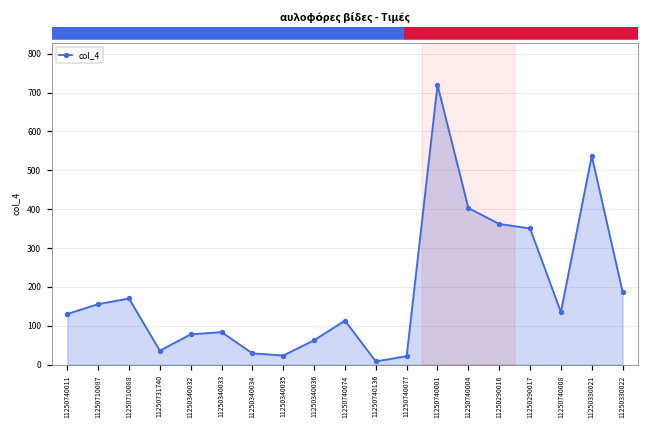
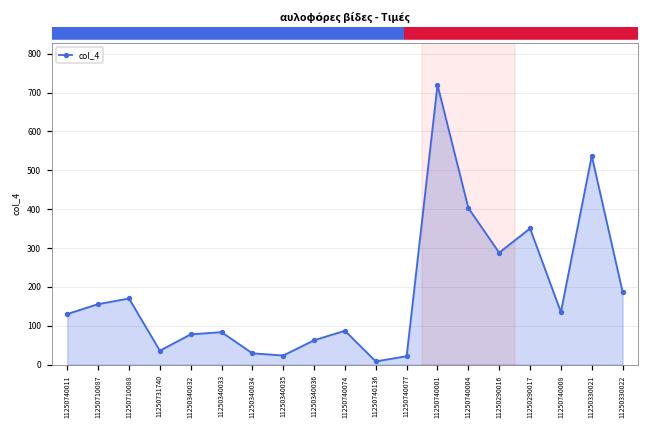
  {
    "11250740011": 130,
    "11250710087": 160,
    "11250710088": 170,
    "11250731740": 40,
    "11250340032": 80,
    "11250340033": 80,
    "11250340034": 30,
    "11250340035": 20,
    "11250340036": 60,
-   "11250740074": 110,
+   "11250740074": 90,
    "11250740136": 10,
    "11250740077": 20,
    "11250740001": 720,
    "11250740004": 400,
-   "11250290016": 360,
+   "11250290016": 290,
    "11250290017": 350,
    "11250740008": 140,
    "11250330021": 540,
    "11250330022": 190
  }
